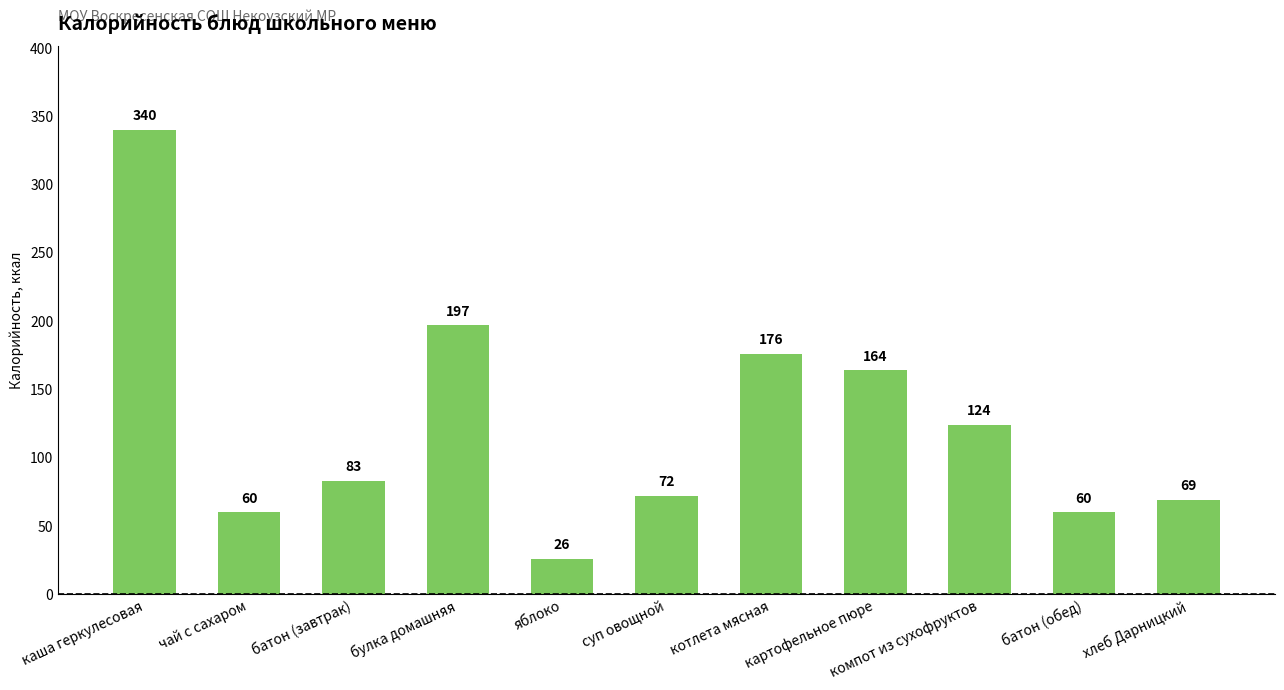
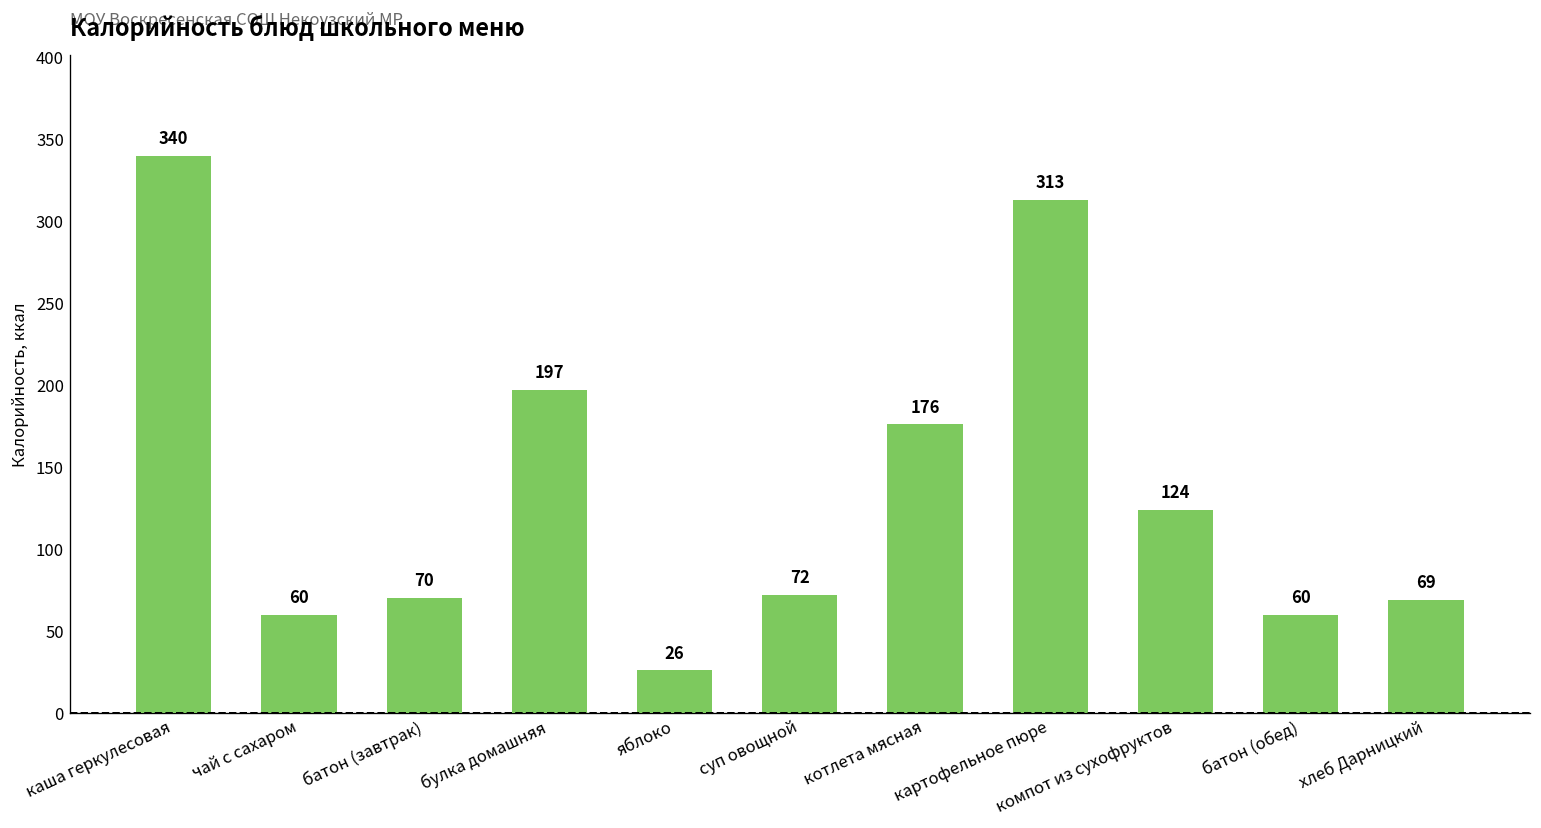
  {
    "каша геркулесовая": 340,
    "чай с сахаром": 60,
-   "батон (завтрак)": 83,
+   "батон (завтрак)": 70,
    "булка домашняя": 197,
    "яблоко": 26,
    "суп овощной": 72,
    "котлета мясная": 176,
-   "картофельное пюре": 164,
+   "картофельное пюре": 313,
    "компот из сухофруктов": 124,
    "батон (обед)": 60,
    "хлеб Дарницкий": 69
  }
